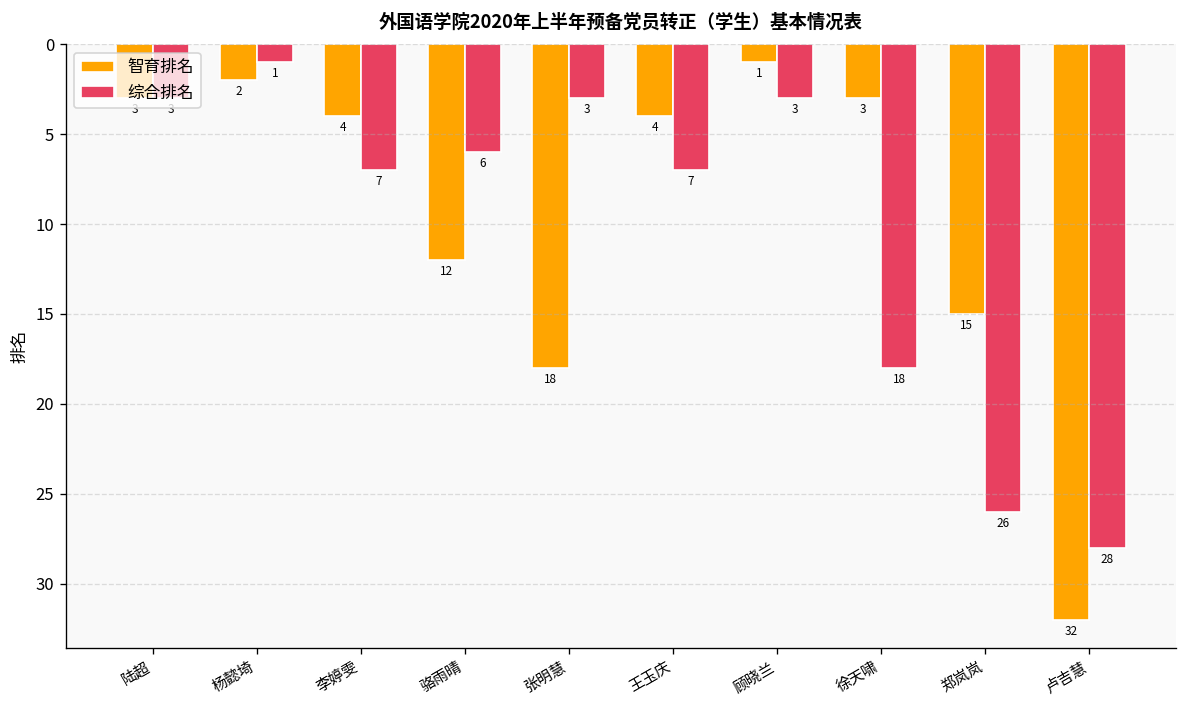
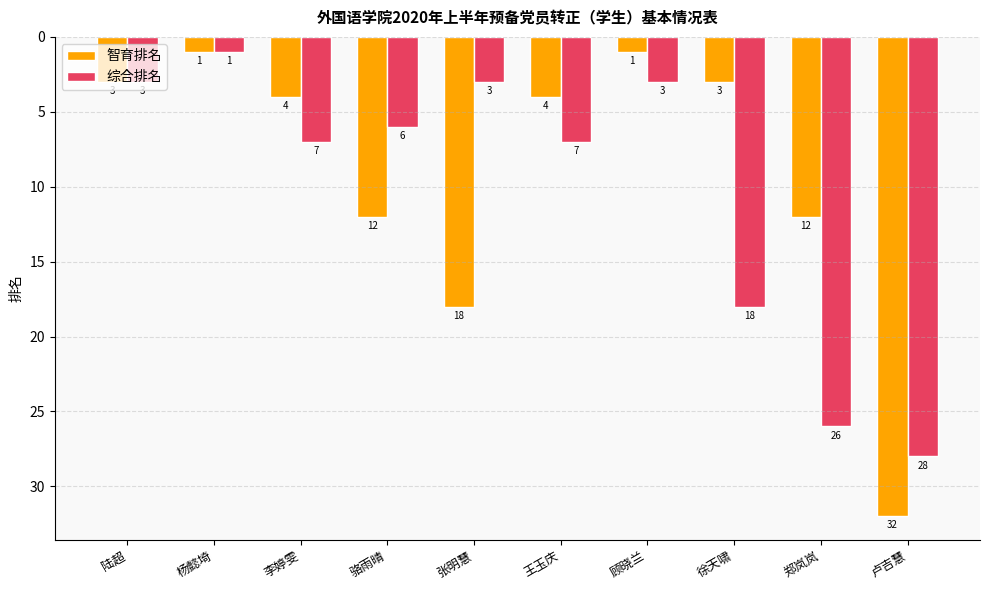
  {
    "智育排名": {
-     "杨懿埼": 2,
+     "杨懿埼": 1,
      "李婷雯": 4,
      "骆雨晴": 12,
      "张明慧": 18,
      "王玉庆": 4,
      "顾晓兰": 1,
      "徐天啸": 3,
-     "郑岚岚": 15,
+     "郑岚岚": 12,
      "卢吉慧": 32
    },
    "综合排名": {
      "杨懿埼": 1,
      "李婷雯": 7,
      "骆雨晴": 6,
      "张明慧": 3,
      "王玉庆": 7,
      "顾晓兰": 3,
      "徐天啸": 18,
      "郑岚岚": 26,
      "卢吉慧": 28
    }
  }
